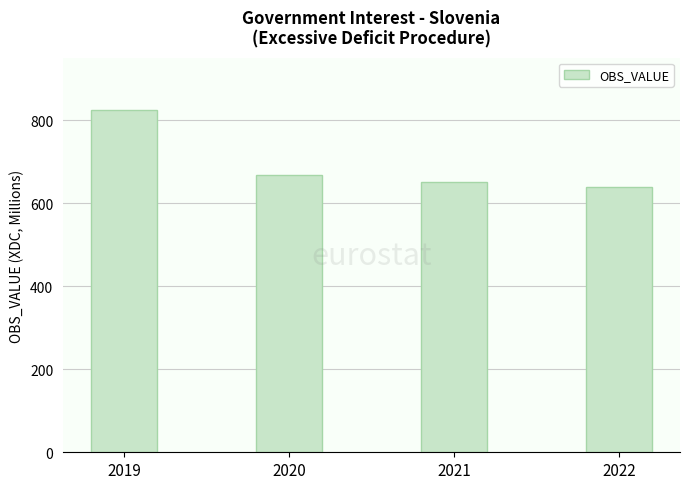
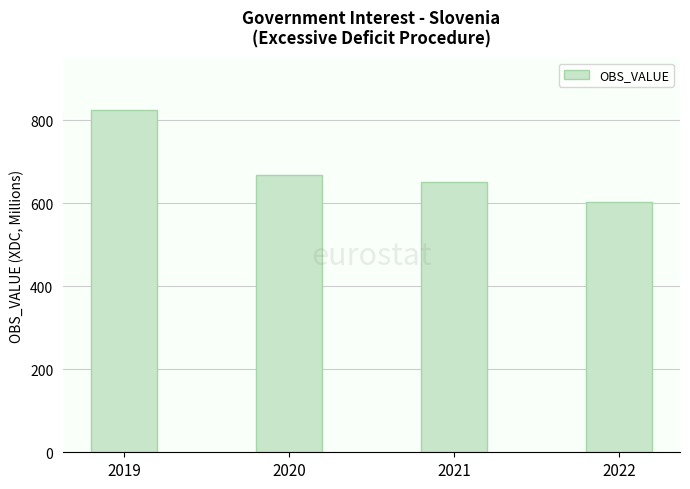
  {
    "2019": 830,
    "2020": 670,
    "2021": 650,
-   "2022": 640
+   "2022": 600
  }
